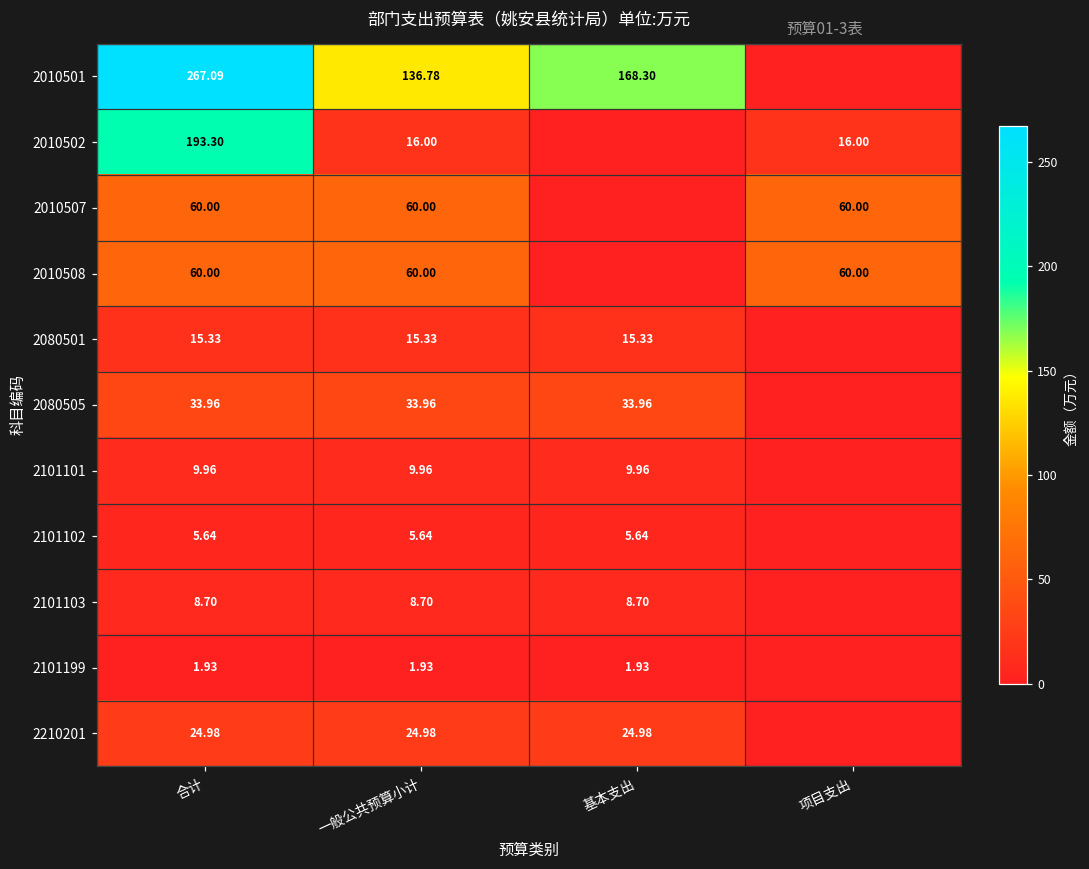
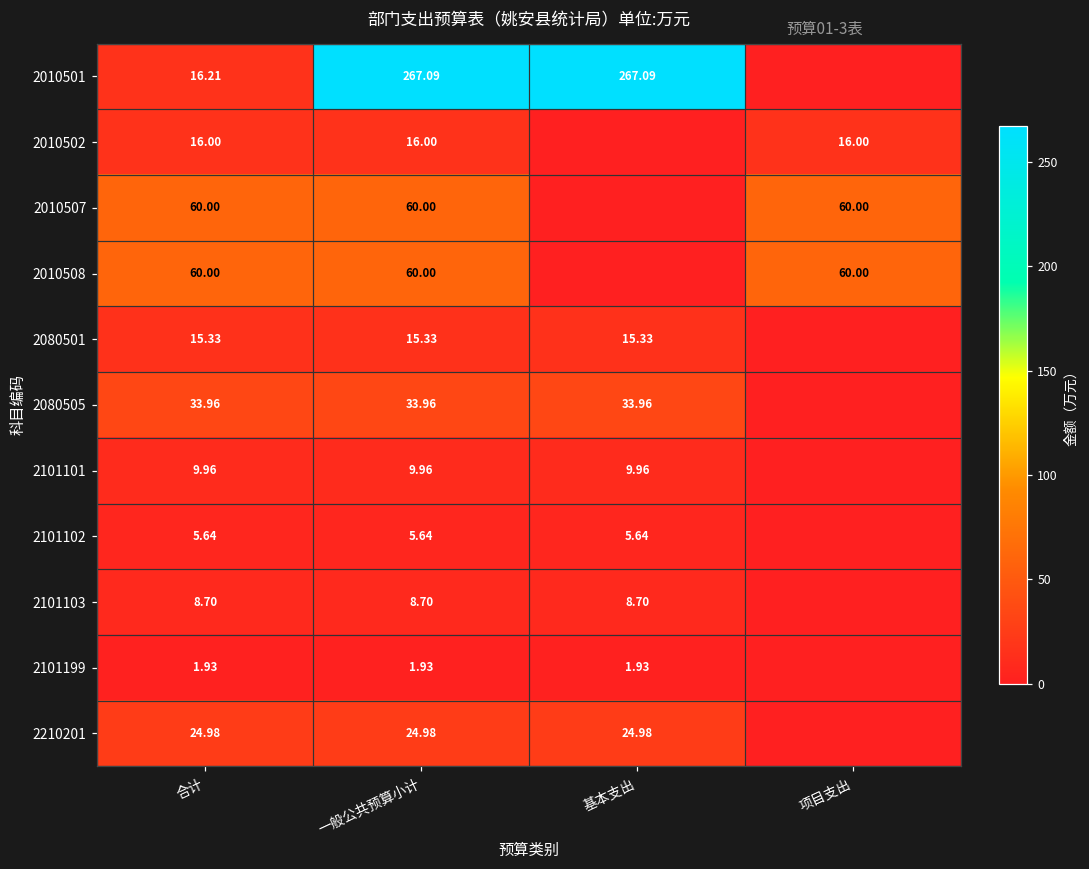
  {
    "2010501": {
-     "合计": 267.09,
-     "一般公共预算小计": 136.78,
-     "基本支出": 168.30
+     "合计": 16.21,
+     "一般公共预算小计": 267.09,
+     "基本支出": 267.09
    },
    "2010502": {
-     "合计": 193.30,
+     "合计": 16.00,
      "一般公共预算小计": 16.00,
      "项目支出": 16.00
    },
    "2010507": {
      "合计": 60.00,
      "一般公共预算小计": 60.00,
      "项目支出": 60.00
    },
    "2010508": {
      "合计": 60.00,
      "一般公共预算小计": 60.00,
      "项目支出": 60.00
    },
    "2080501": {
      "合计": 15.33,
      "一般公共预算小计": 15.33,
      "基本支出": 15.33
    },
    "2080505": {
      "合计": 33.96,
      "一般公共预算小计": 33.96,
      "基本支出": 33.96
    },
    "2101101": {
      "合计": 9.96,
      "一般公共预算小计": 9.96,
      "基本支出": 9.96
    },
    "2101102": {
      "合计": 5.64,
      "一般公共预算小计": 5.64,
      "基本支出": 5.64
    },
    "2101103": {
      "合计": 8.70,
      "一般公共预算小计": 8.70,
      "基本支出": 8.70
    },
    "2101199": {
      "合计": 1.93,
      "一般公共预算小计": 1.93,
      "基本支出": 1.93
    },
    "2210201": {
      "合计": 24.98,
      "一般公共预算小计": 24.98,
      "基本支出": 24.98
    }
  }
